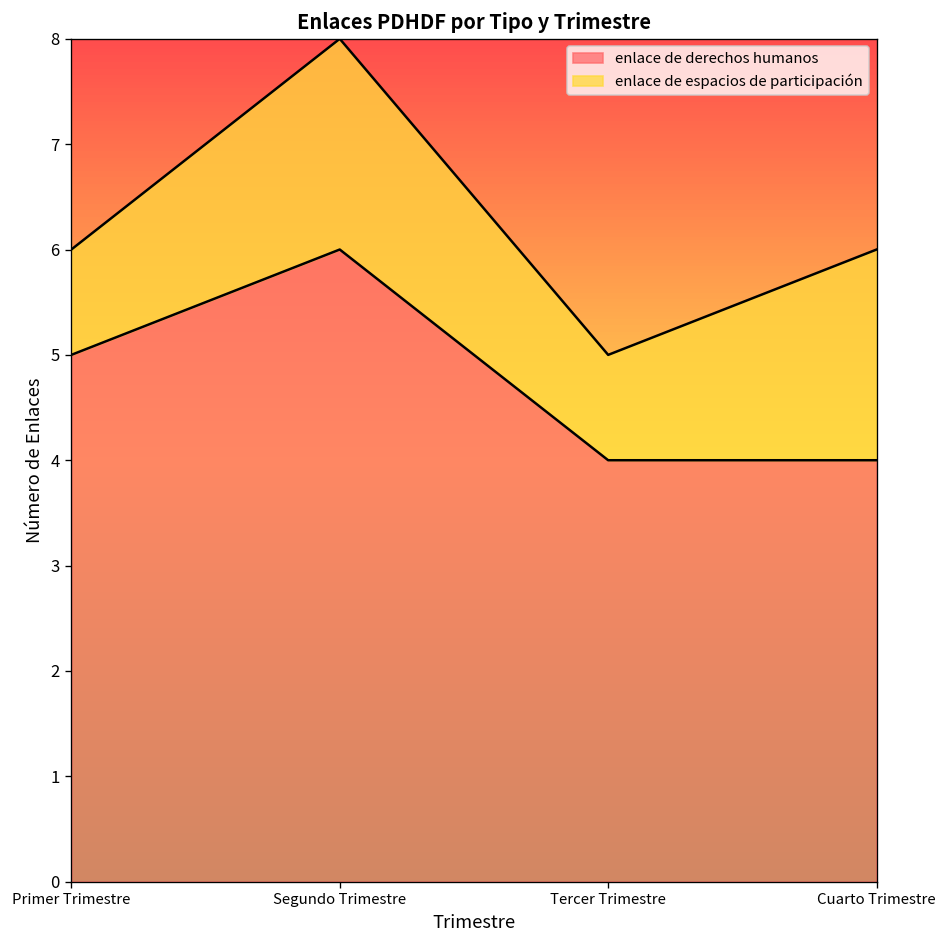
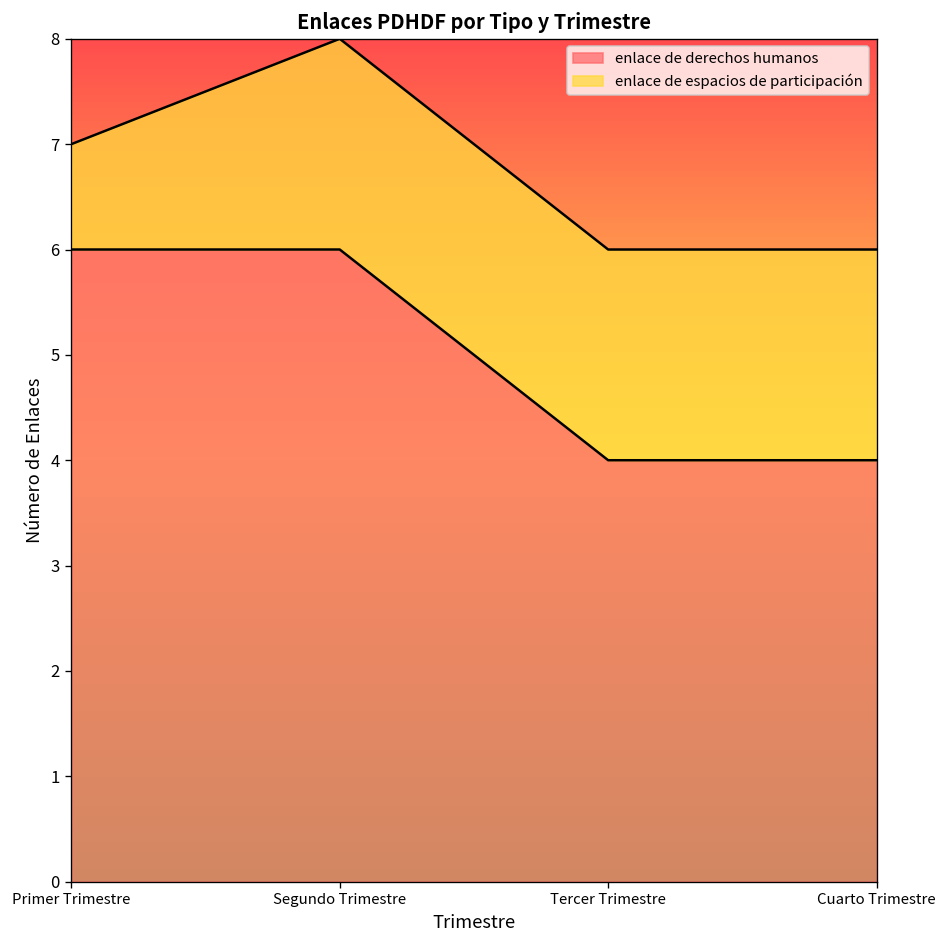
  {
    "enlace de derechos humanos": {
-     "Primer Trimestre": 5,
+     "Primer Trimestre": 6,
      "Segundo Trimestre": 6,
      "Tercer Trimestre": 4,
      "Cuarto Trimestre": 4
    },
    "enlace de espacios de participación": {
      "Primer Trimestre": 1,
      "Segundo Trimestre": 2,
-     "Tercer Trimestre": 1,
+     "Tercer Trimestre": 2,
      "Cuarto Trimestre": 2
    }
  }
